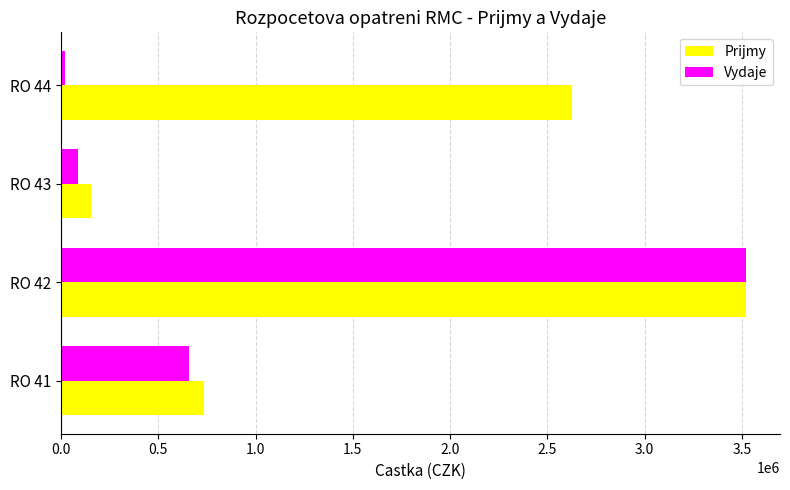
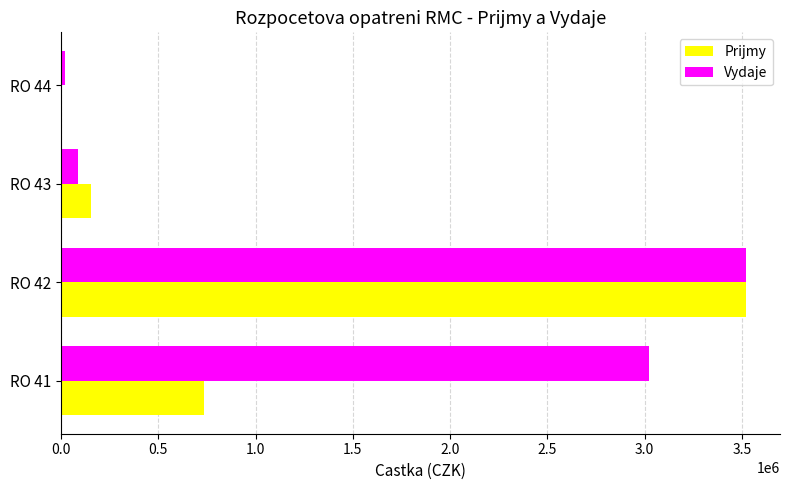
  {
    "Prijmy": {
-     "RO 44": 2630000,
+     "RO 44": 0,
      "RO 43": 150000,
      "RO 42": 3520000,
      "RO 41": 730000
    },
    "Vydaje": {
      "RO 44": 20000,
      "RO 43": 90000,
      "RO 42": 3520000,
-     "RO 41": 660000
+     "RO 41": 3020000
    }
  }
